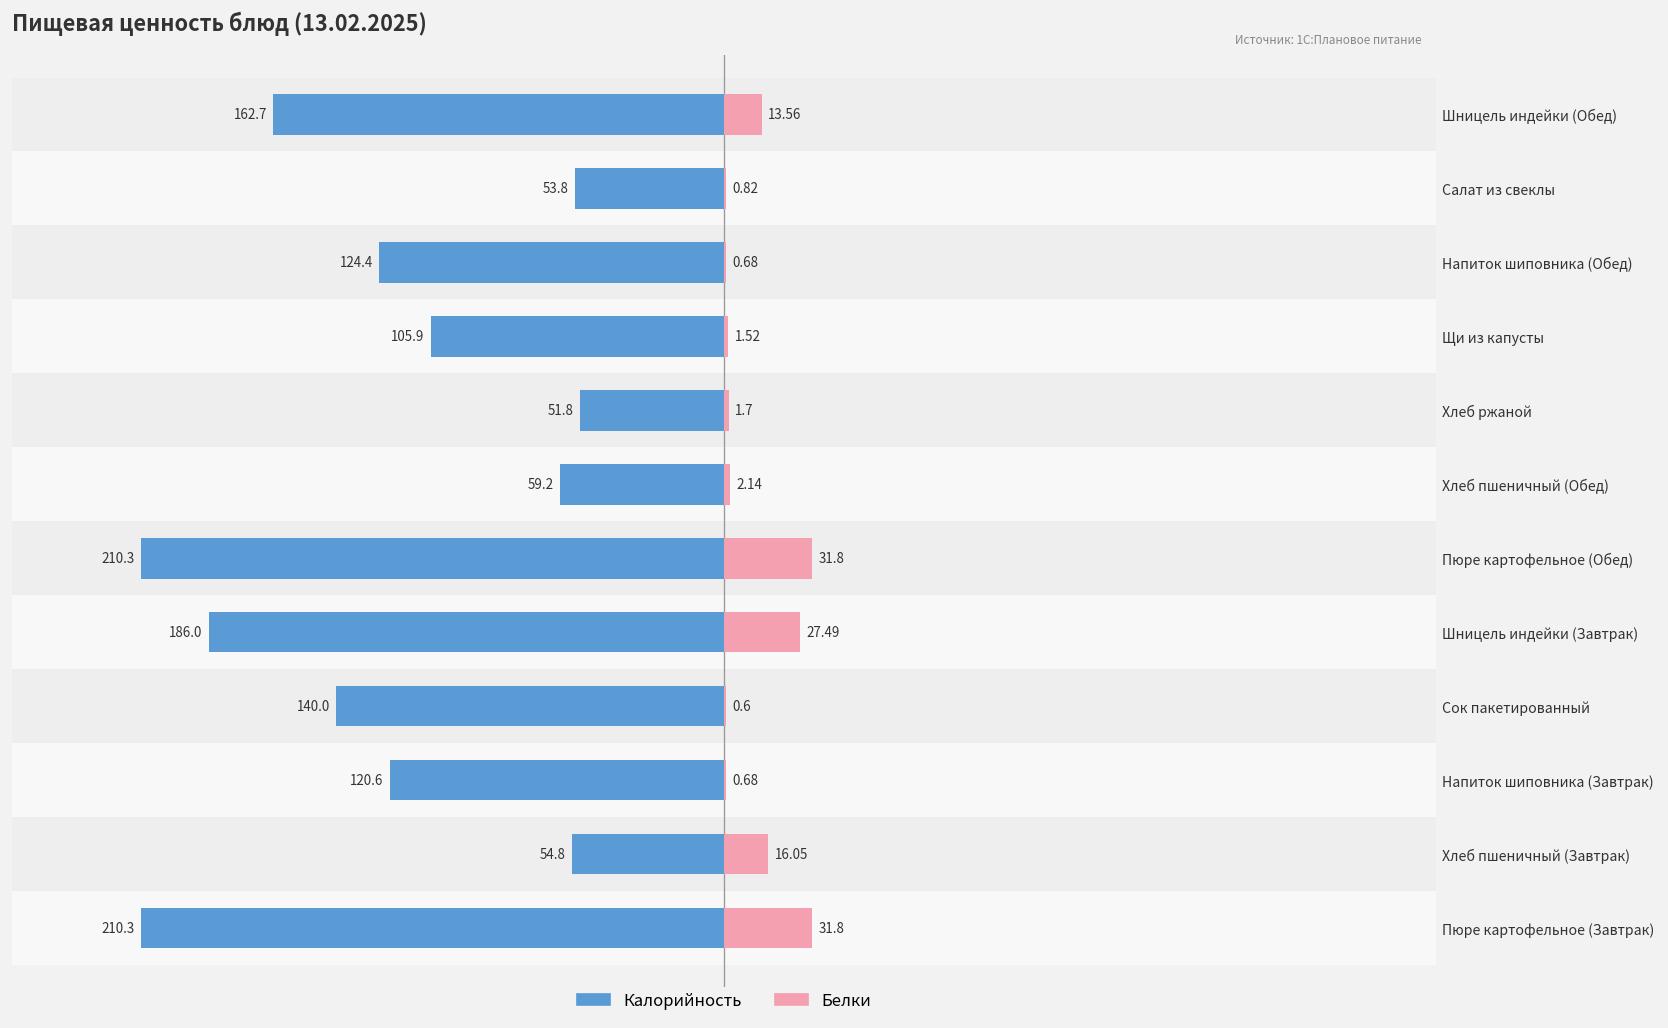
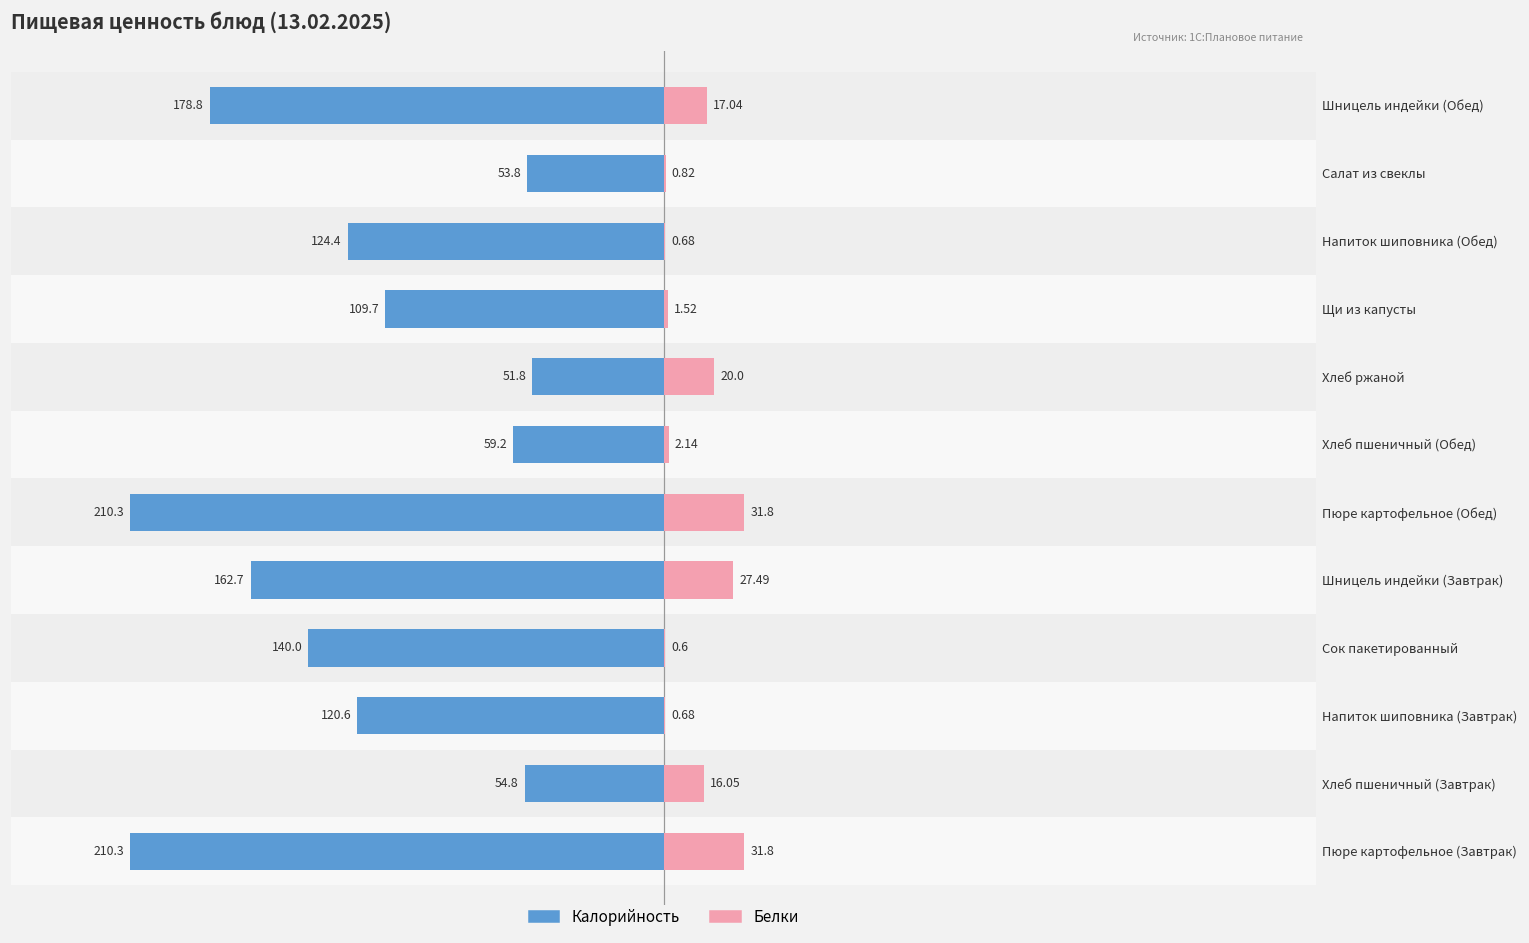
  {
    "Калорийность": {
-     "Шницель индейки (Обед)": 162.7,
-     "Щи из капусты": 105.9,
-     "Шницель индейки (Завтрак)": 186.0
+     "Шницель индейки (Обед)": 178.8,
+     "Щи из капусты": 109.7,
+     "Шницель индейки (Завтрак)": 162.7
    },
    "Белки": {
-     "Шницель индейки (Обед)": 13.56,
-     "Хлеб ржаной": 1.7
+     "Шницель индейки (Обед)": 17.04,
+     "Хлеб ржаной": 20.0
    }
  }
